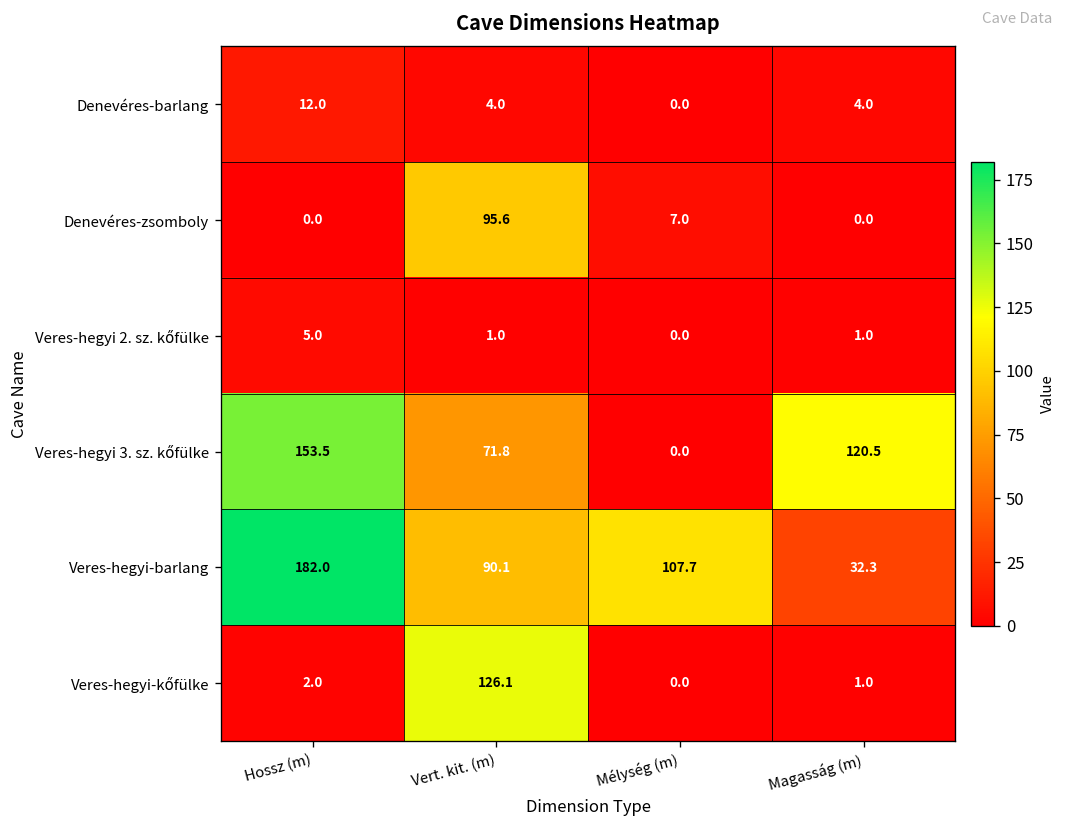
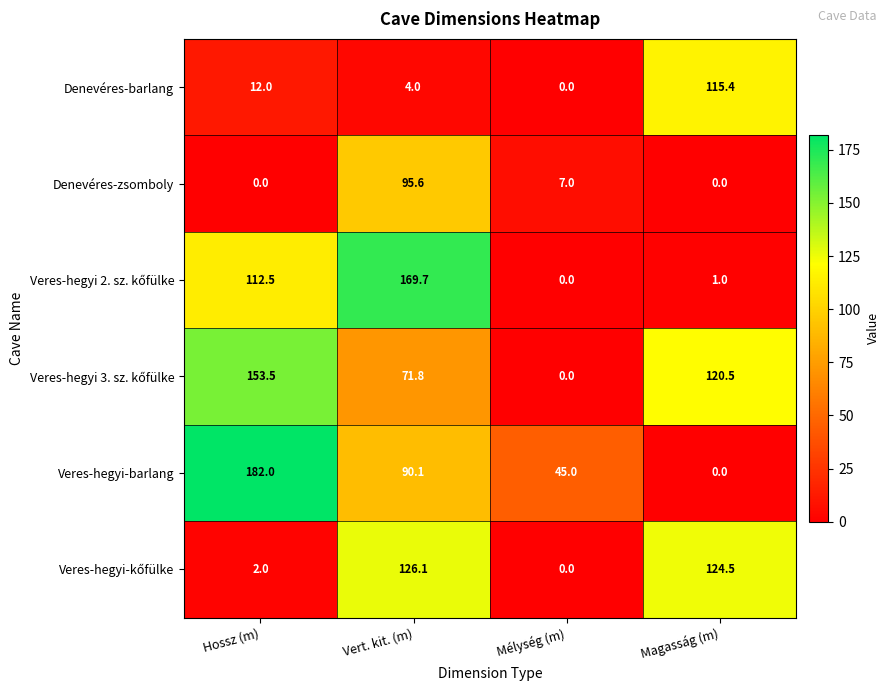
  {
    "Denevéres-barlang": {
      "Hossz (m)": 12.0,
      "Vert. kit. (m)": 4.0,
      "Mélység (m)": 0.0,
-     "Magasság (m)": 4.0
+     "Magasság (m)": 115.4
    },
    "Denevéres-zsomboly": {
      "Hossz (m)": 0.0,
      "Vert. kit. (m)": 95.6,
      "Mélység (m)": 7.0,
      "Magasság (m)": 0.0
    },
    "Veres-hegyi 2. sz. kőfülke": {
-     "Hossz (m)": 5.0,
-     "Vert. kit. (m)": 1.0,
+     "Hossz (m)": 112.5,
+     "Vert. kit. (m)": 169.7,
      "Mélység (m)": 0.0,
      "Magasság (m)": 1.0
    },
    "Veres-hegyi 3. sz. kőfülke": {
      "Hossz (m)": 153.5,
      "Vert. kit. (m)": 71.8,
      "Mélység (m)": 0.0,
      "Magasság (m)": 120.5
    },
    "Veres-hegyi-barlang": {
      "Hossz (m)": 182.0,
      "Vert. kit. (m)": 90.1,
-     "Mélység (m)": 107.7,
-     "Magasság (m)": 32.3
+     "Mélység (m)": 45.0,
+     "Magasság (m)": 0.0
    },
    "Veres-hegyi-kőfülke": {
      "Hossz (m)": 2.0,
      "Vert. kit. (m)": 126.1,
      "Mélység (m)": 0.0,
-     "Magasság (m)": 1.0
+     "Magasság (m)": 124.5
    }
  }
